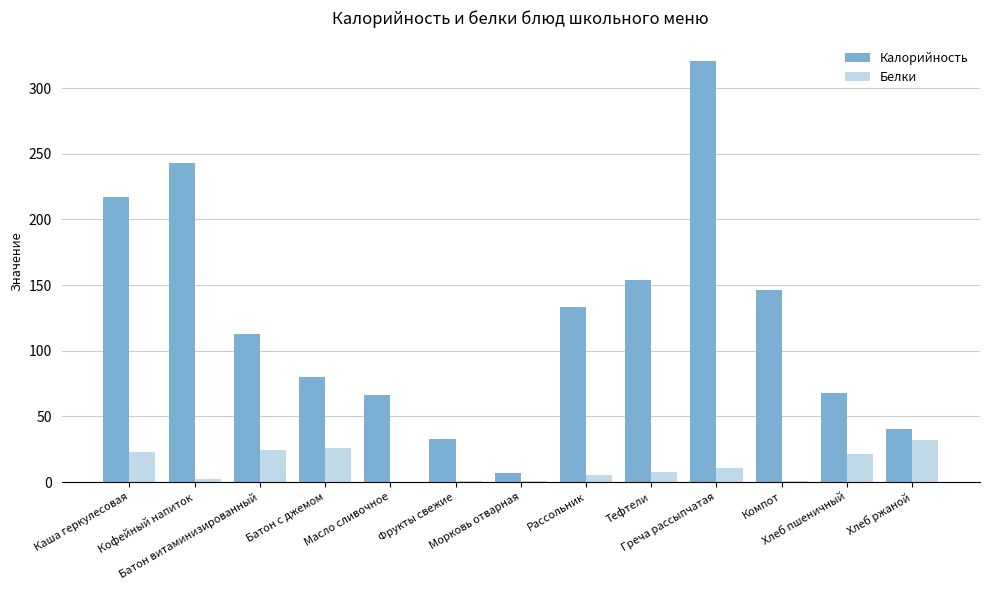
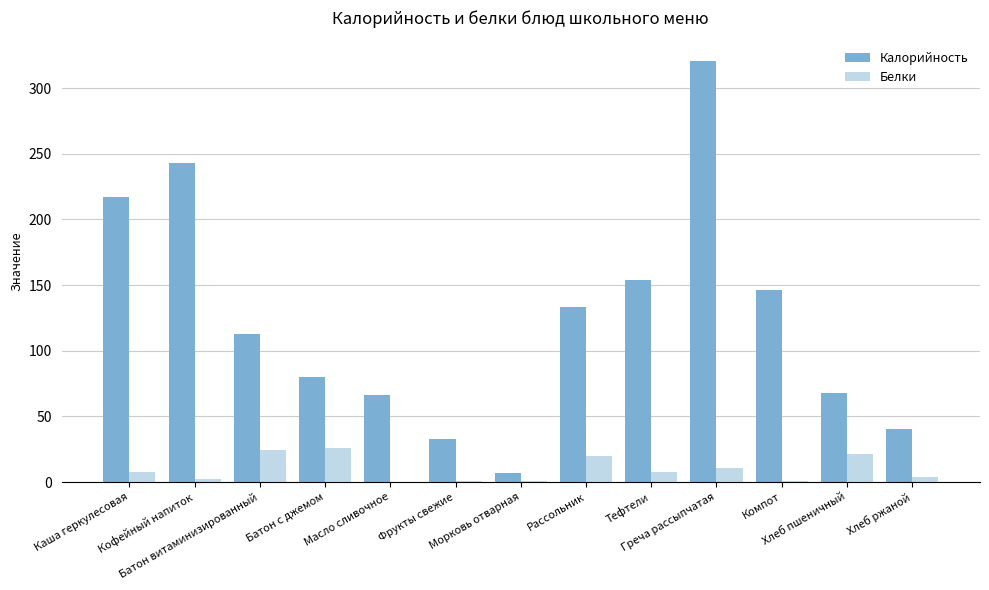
  {
    "Калорийность": {
      "Каша геркулесовая": 217,
      "Кофейный напиток": 243,
      "Батон витаминизированный": 113,
      "Батон с джемом": 80,
      "Масло сливочное": 66,
      "Фрукты свежие": 33,
      "Морковь отварная": 7,
      "Рассольник": 133,
      "Тефтели": 154,
      "Греча рассыпчатая": 320,
      "Компот": 146,
      "Хлеб пшеничный": 68,
      "Хлеб ржаной": 40
    },
    "Белки": {
-     "Каша геркулесовая": 23,
+     "Каша геркулесовая": 7,
      "Кофейный напиток": 2,
      "Батон витаминизированный": 24,
      "Батон с джемом": 26,
-     "Рассольник": 5,
+     "Рассольник": 20,
      "Тефтели": 8,
      "Греча рассыпчатая": 10,
      "Хлеб пшеничный": 22,
-     "Хлеб ржаной": 32
+     "Хлеб ржаной": 4
    }
  }
